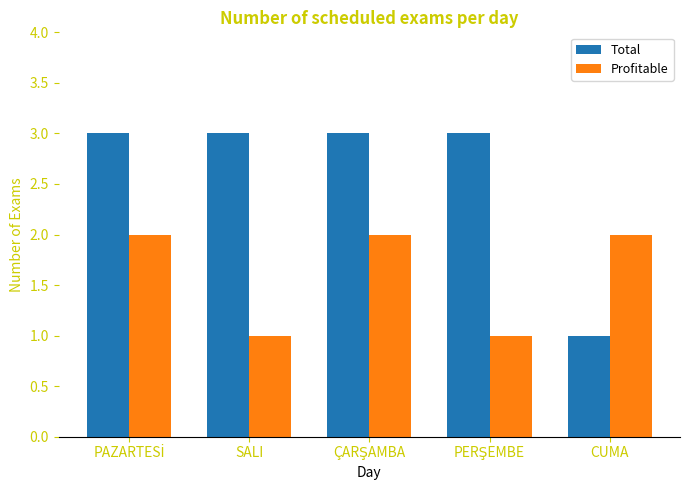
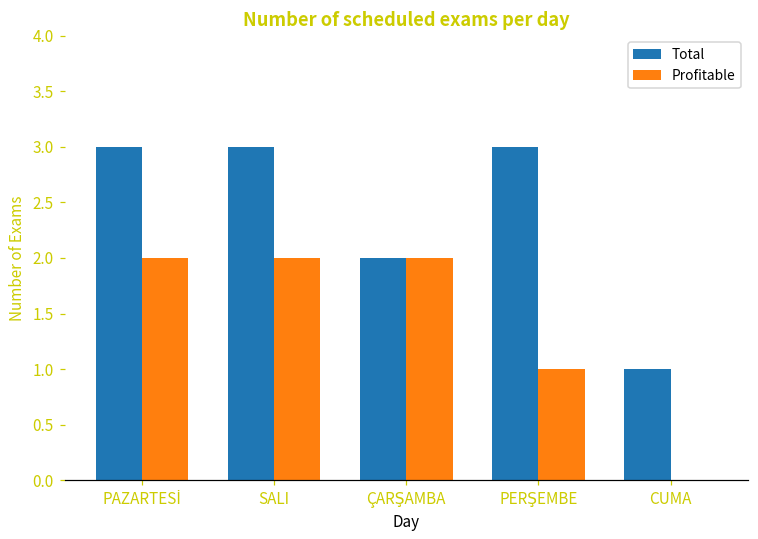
  {
    "Total": {
      "PAZARTESİ": 3,
      "SALI": 3,
-     "ÇARŞAMBA": 3,
+     "ÇARŞAMBA": 2,
      "PERŞEMBE": 3,
      "CUMA": 1
    },
    "Profitable": {
      "PAZARTESİ": 2,
-     "SALI": 1,
+     "SALI": 2,
      "ÇARŞAMBA": 2,
      "PERŞEMBE": 1,
-     "CUMA": 2
+     "CUMA": 0
    }
  }
